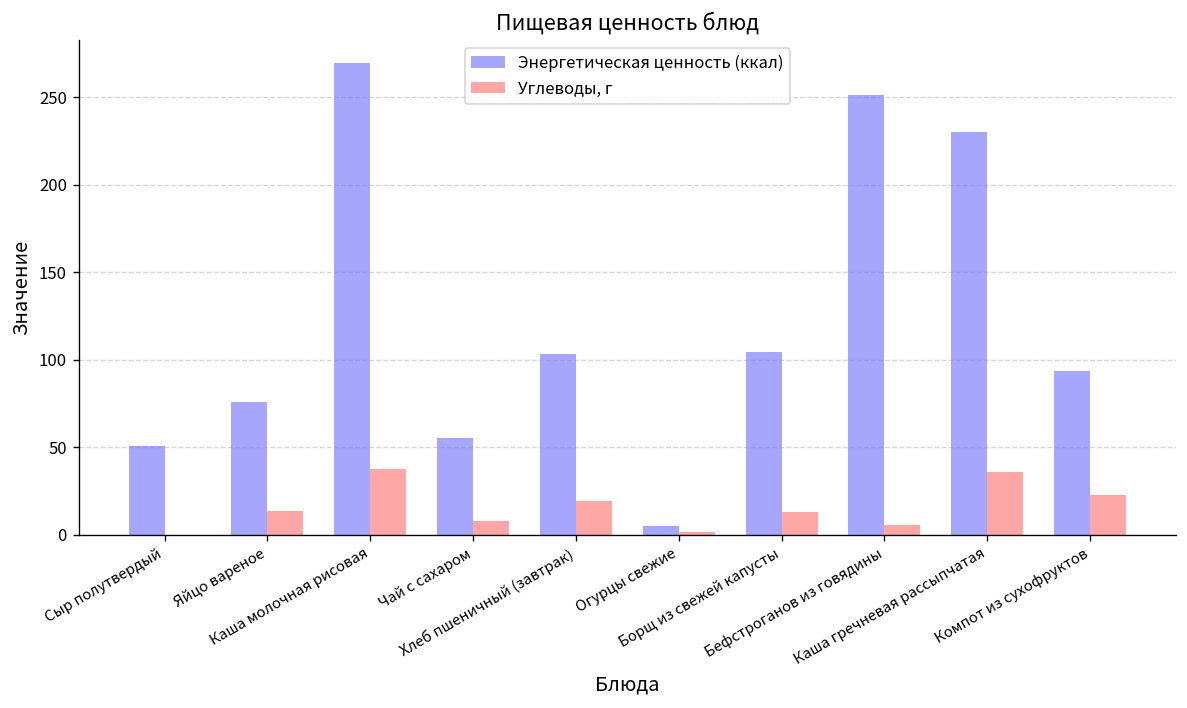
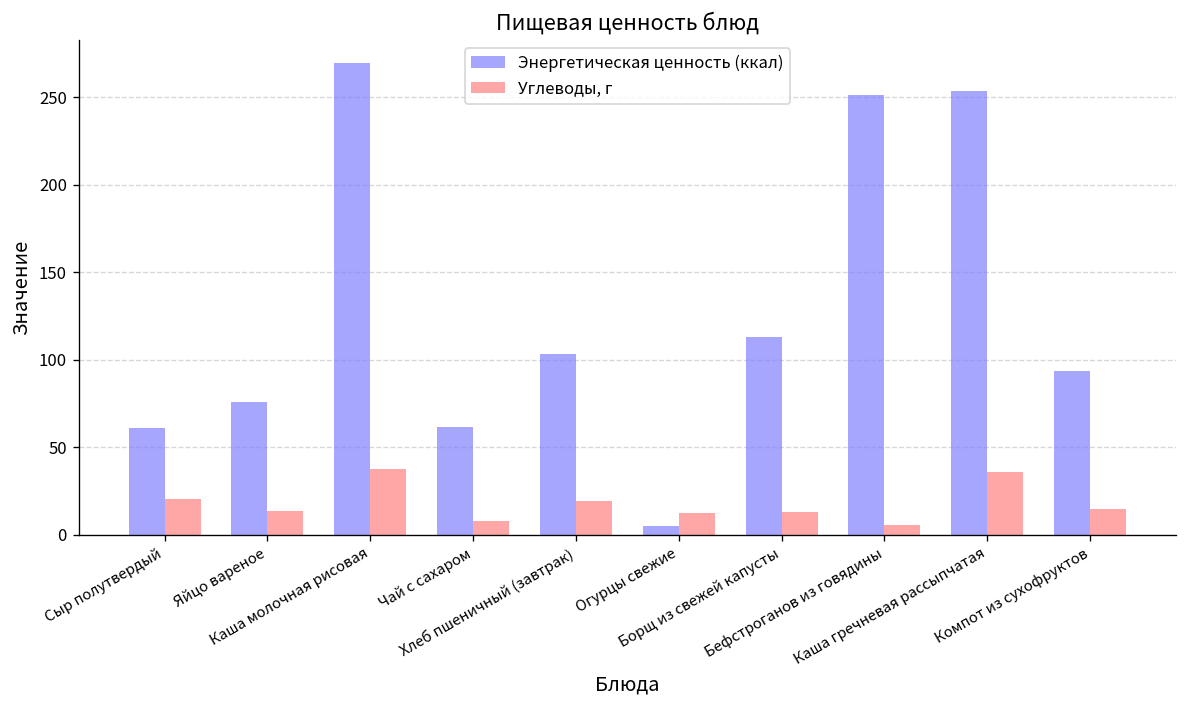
  {
    "Энергетическая ценность (ккал)": {
-     "Сыр полутвердый": 51,
+     "Сыр полутвердый": 61,
      "Яйцо вареное": 76,
      "Каша молочная рисовая": 269,
-     "Чай с сахаром": 56,
+     "Чай с сахаром": 62,
      "Хлеб пшеничный (завтрак)": 103,
      "Огурцы свежие": 5,
-     "Борщ из свежей капусты": 105,
+     "Борщ из свежей капусты": 113,
      "Бефстроганов из говядины": 251,
-     "Каша гречневая рассыпчатая": 230,
+     "Каша гречневая рассыпчатая": 253,
      "Компот из сухофруктов": 94
    },
    "Углеводы, г": {
-     "Сыр полутвердый": 0,
+     "Сыр полутвердый": 20,
      "Яйцо вареное": 14,
      "Каша молочная рисовая": 38,
      "Чай с сахаром": 8,
      "Хлеб пшеничный (завтрак)": 19,
-     "Огурцы свежие": 2,
+     "Огурцы свежие": 13,
      "Борщ из свежей капусты": 13,
      "Бефстроганов из говядины": 6,
      "Каша гречневая рассыпчатая": 36,
-     "Компот из сухофруктов": 23
+     "Компот из сухофруктов": 15
    }
  }
